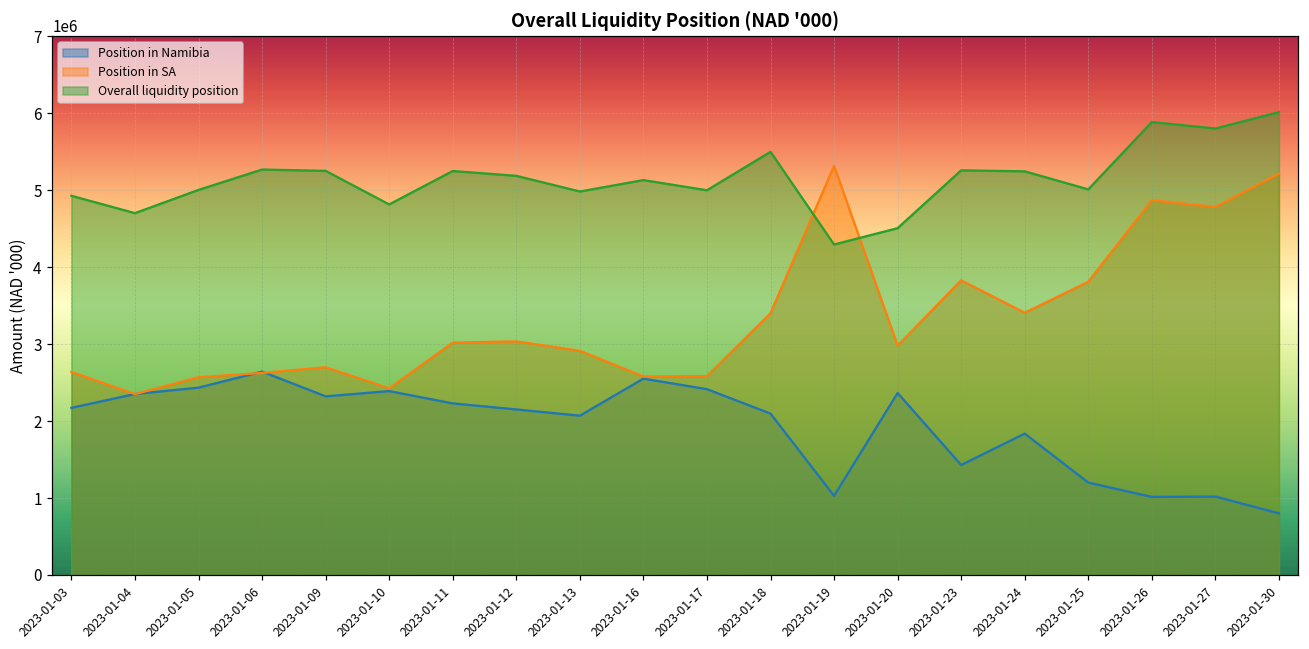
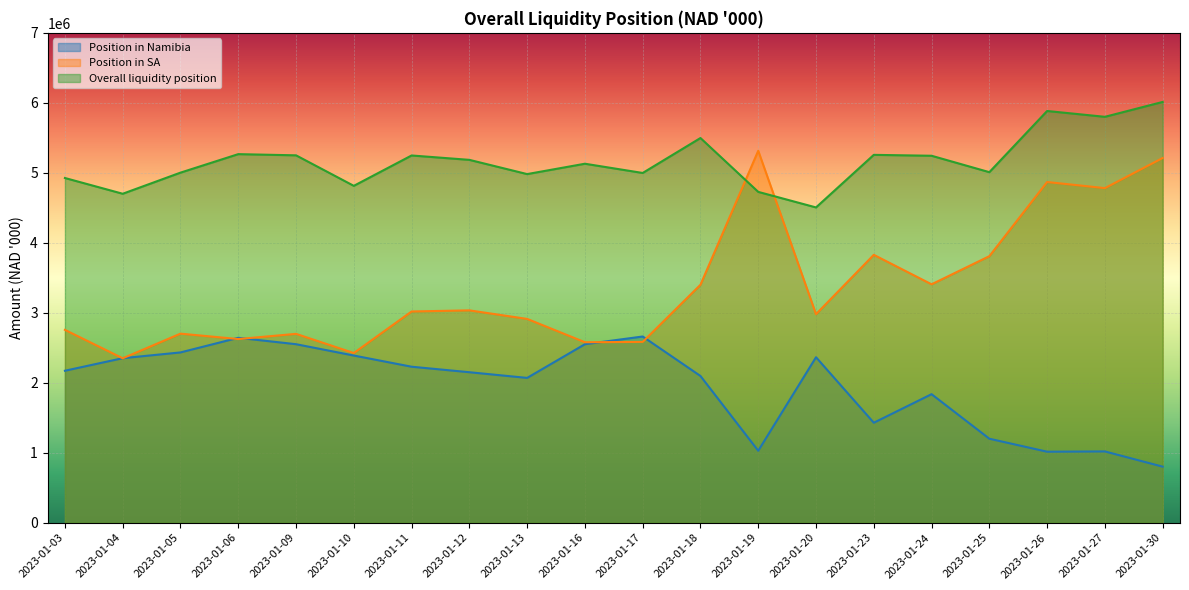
  {
    "Position in Namibia": {
      "2023-01-03": 2200000,
      "2023-01-05": 2400000,
-     "2023-01-09": 2300000,
+     "2023-01-09": 2600000,
      "2023-01-11": 2200000,
      "2023-01-12": 2200000,
      "2023-01-13": 2100000,
-     "2023-01-17": 2400000,
+     "2023-01-17": 2700000,
      "2023-01-18": 2100000,
      "2023-01-19": 1000000,
      "2023-01-20": 2400000,
      "2023-01-23": 1400000,
      "2023-01-24": 1800000,
      "2023-01-25": 1200000,
      "2023-01-26": 1000000,
      "2023-01-27": 1000000,
      "2023-01-30": 800000
    },
    "Position in SA": {
-     "2023-01-03": 2600000,
-     "2023-01-05": 2600000,
+     "2023-01-03": 2800000,
+     "2023-01-05": 2700000,
      "2023-01-09": 2700000,
      "2023-01-11": 3000000,
      "2023-01-12": 3000000,
      "2023-01-13": 2900000,
      "2023-01-17": 2600000,
      "2023-01-18": 3400000,
      "2023-01-19": 5300000,
      "2023-01-20": 3000000,
      "2023-01-23": 3800000,
      "2023-01-24": 3400000,
      "2023-01-25": 3800000,
      "2023-01-26": 4900000,
      "2023-01-27": 4800000,
      "2023-01-30": 5200000
    },
    "Overall liquidity position": {
      "2023-01-03": 4900000,
      "2023-01-04": 4700000,
      "2023-01-05": 5000000,
      "2023-01-06": 5300000,
      "2023-01-09": 5200000,
      "2023-01-10": 4800000,
      "2023-01-11": 5200000,
      "2023-01-12": 5200000,
      "2023-01-13": 5000000,
      "2023-01-16": 5100000,
      "2023-01-17": 5000000,
      "2023-01-18": 5500000,
-     "2023-01-19": 4300000,
+     "2023-01-19": 4700000,
      "2023-01-20": 4500000,
      "2023-01-23": 5300000,
      "2023-01-24": 5200000,
      "2023-01-25": 5000000,
      "2023-01-26": 5900000,
      "2023-01-27": 5800000,
      "2023-01-30": 6000000
    }
  }
